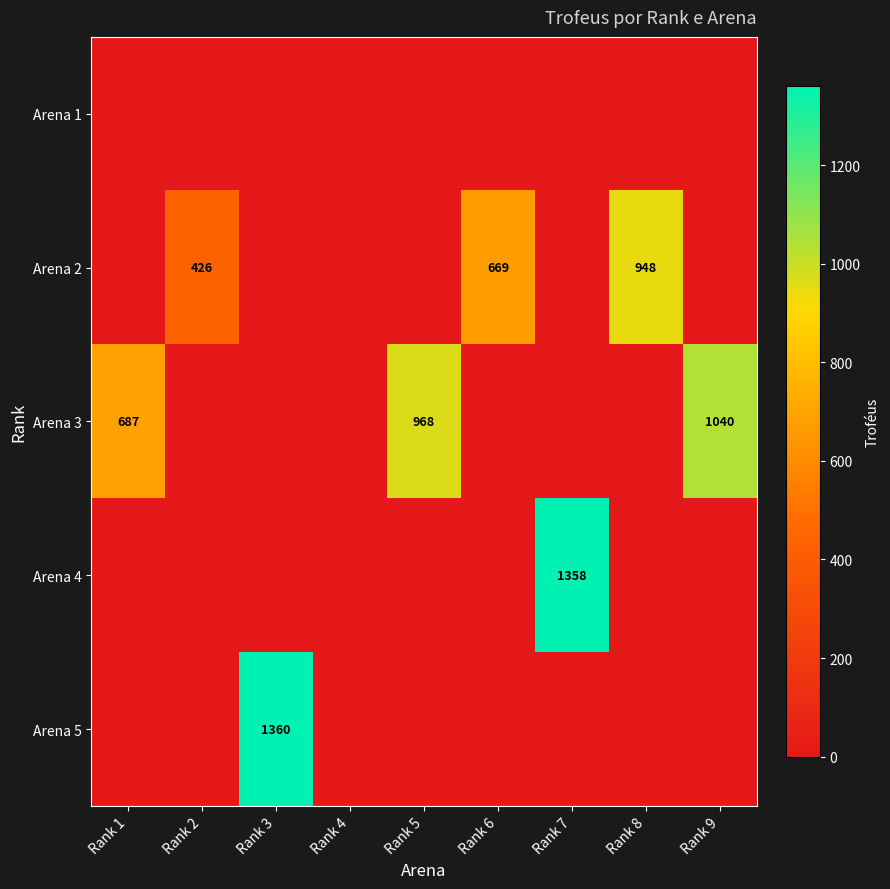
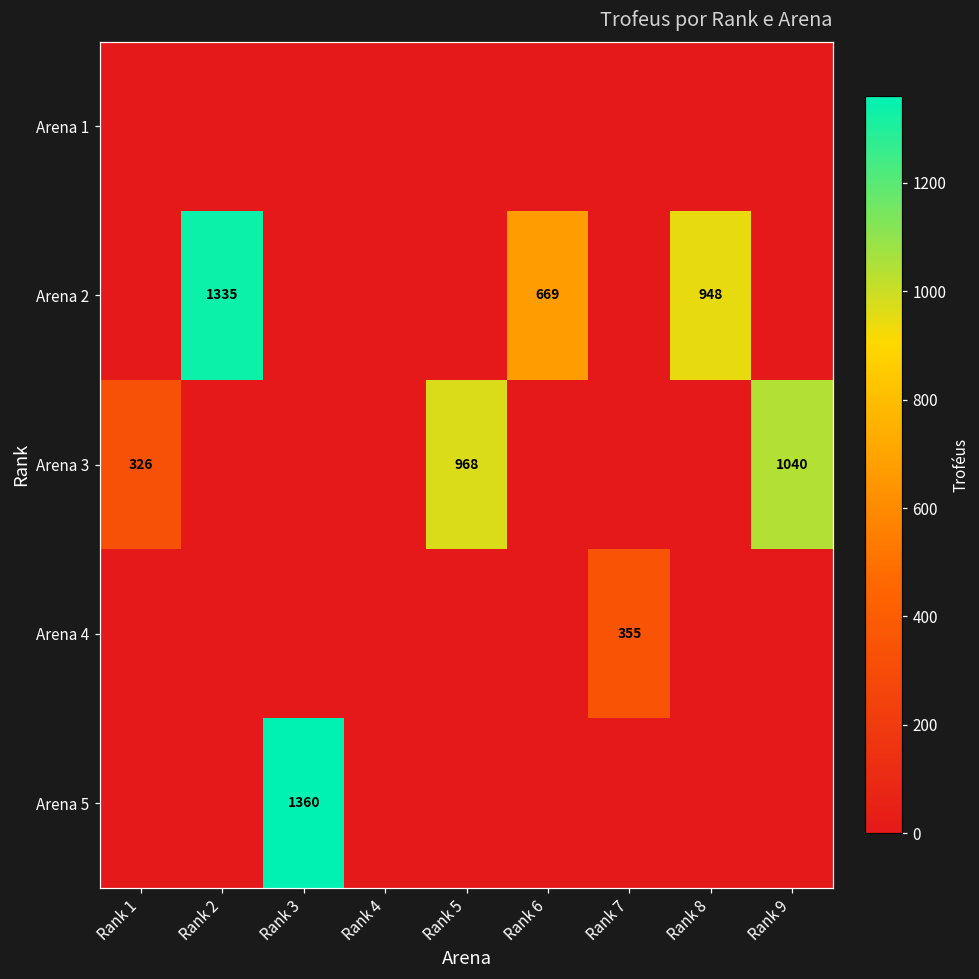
  {
    "Arena 2": {
-     "Rank 2": 426,
+     "Rank 2": 1335,
      "Rank 6": 669,
      "Rank 8": 948
    },
    "Arena 3": {
-     "Rank 1": 687,
+     "Rank 1": 326,
      "Rank 5": 968,
      "Rank 9": 1040
    },
    "Arena 4": {
-     "Rank 7": 1358
+     "Rank 7": 355
    },
    "Arena 5": {
      "Rank 3": 1360
    }
  }
